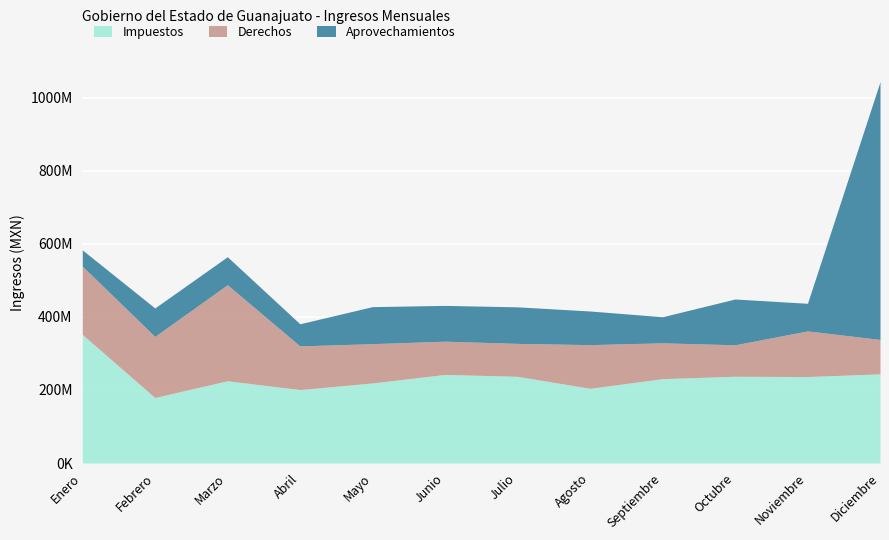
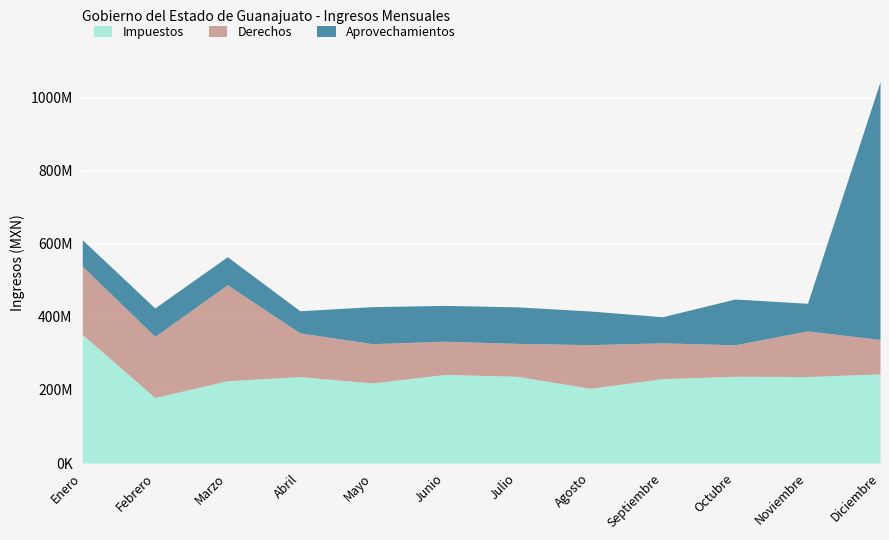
  {
    "Impuestos": {
      "Enero": 350000000,
      "Febrero": 180000000,
      "Marzo": 230000000,
-     "Abril": 200000000,
+     "Abril": 240000000,
      "Mayo": 220000000,
      "Junio": 240000000,
      "Julio": 240000000,
      "Agosto": 200000000,
      "Septiembre": 230000000,
      "Octubre": 240000000,
      "Noviembre": 240000000,
      "Diciembre": 240000000
    },
    "Derechos": {
      "Enero": 190000000,
      "Febrero": 170000000,
      "Marzo": 260000000,
      "Abril": 120000000,
      "Mayo": 110000000,
      "Junio": 90000000,
      "Julio": 90000000,
      "Agosto": 120000000,
      "Septiembre": 100000000,
      "Octubre": 90000000,
      "Noviembre": 130000000,
      "Diciembre": 90000000
    },
    "Aprovechamientos": {
-     "Enero": 40000000,
+     "Enero": 70000000,
      "Febrero": 80000000,
      "Marzo": 80000000,
      "Abril": 60000000,
      "Mayo": 100000000,
      "Junio": 100000000,
      "Julio": 100000000,
      "Agosto": 90000000,
      "Septiembre": 70000000,
      "Octubre": 130000000,
      "Noviembre": 80000000,
      "Diciembre": 710000000
    }
  }
